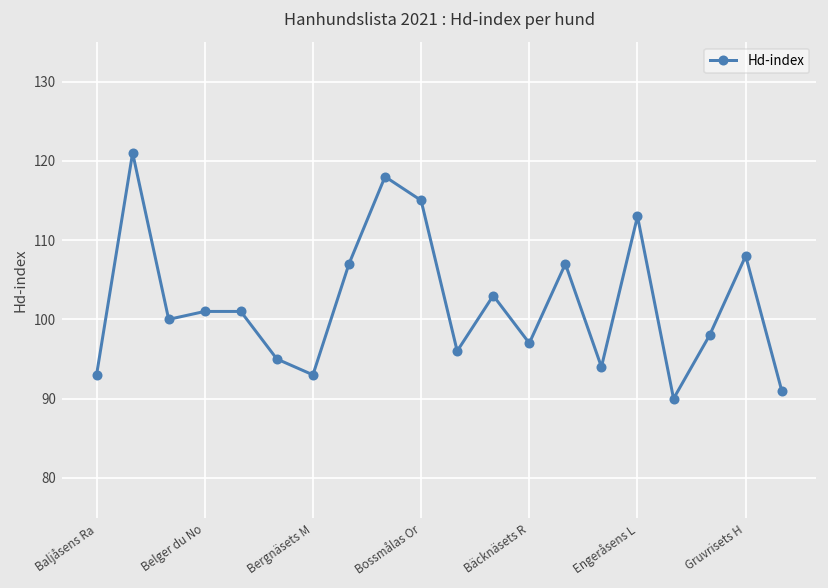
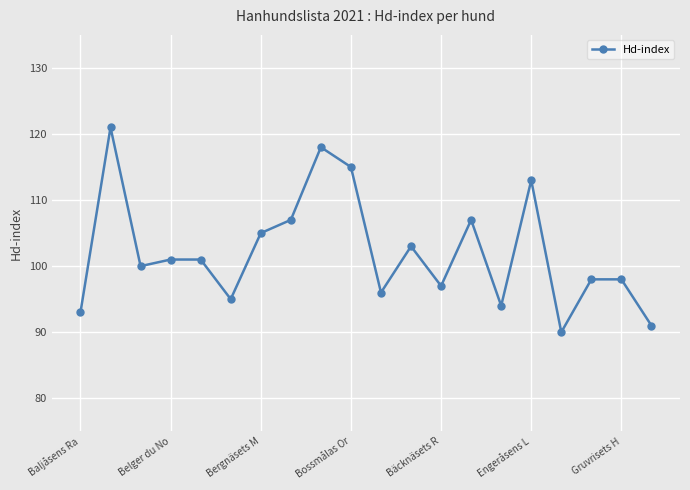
  {
    "Baljåsens Ra": 93,
    "Belger du No": 101,
-   "Bergnäsets M": 93,
+   "Bergnäsets M": 105,
    "Bossmålas Or": 115,
    "Bäcknäsets R": 97,
    "Engeråsens L": 113,
-   "Gruvrisets H": 108
+   "Gruvrisets H": 98
  }
